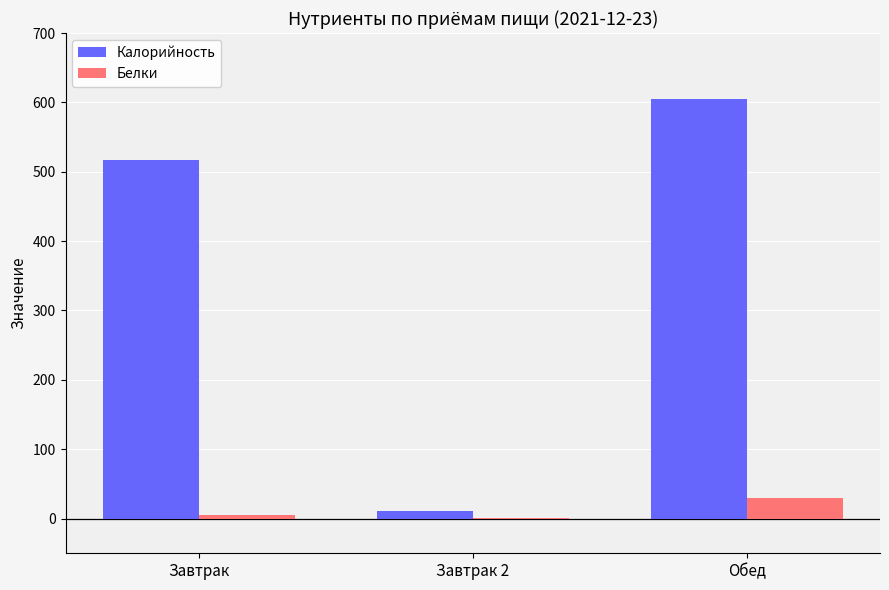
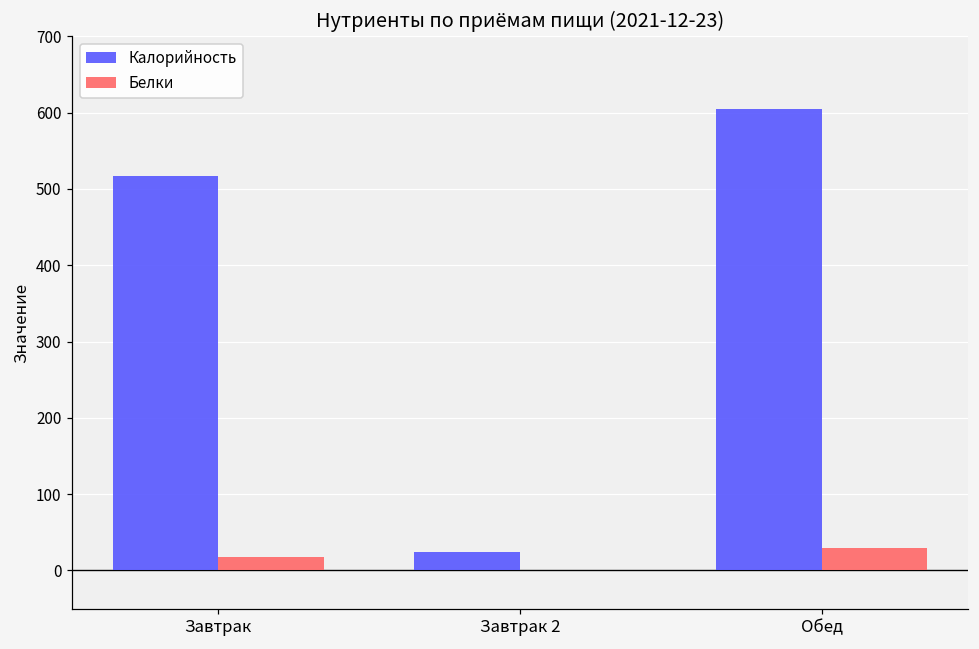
  {
    "Калорийность": {
      "Завтрак": 520,
-     "Завтрак 2": 10,
+     "Завтрак 2": 20,
      "Обед": 600
    },
    "Белки": {
-     "Завтрак": 10,
+     "Завтрак": 20,
      "Обед": 30
    }
  }
